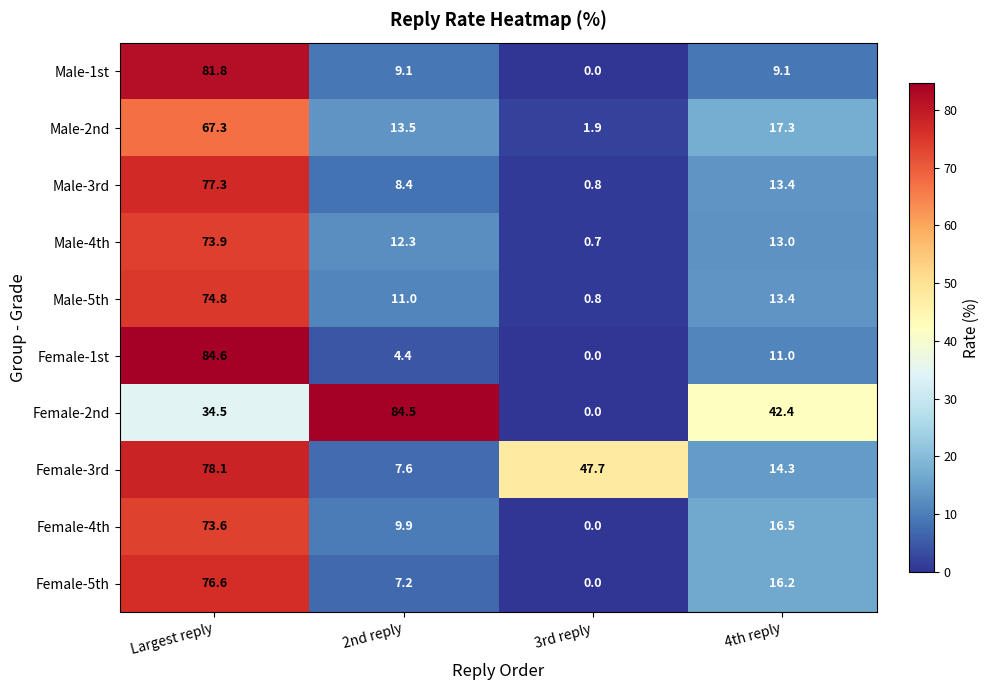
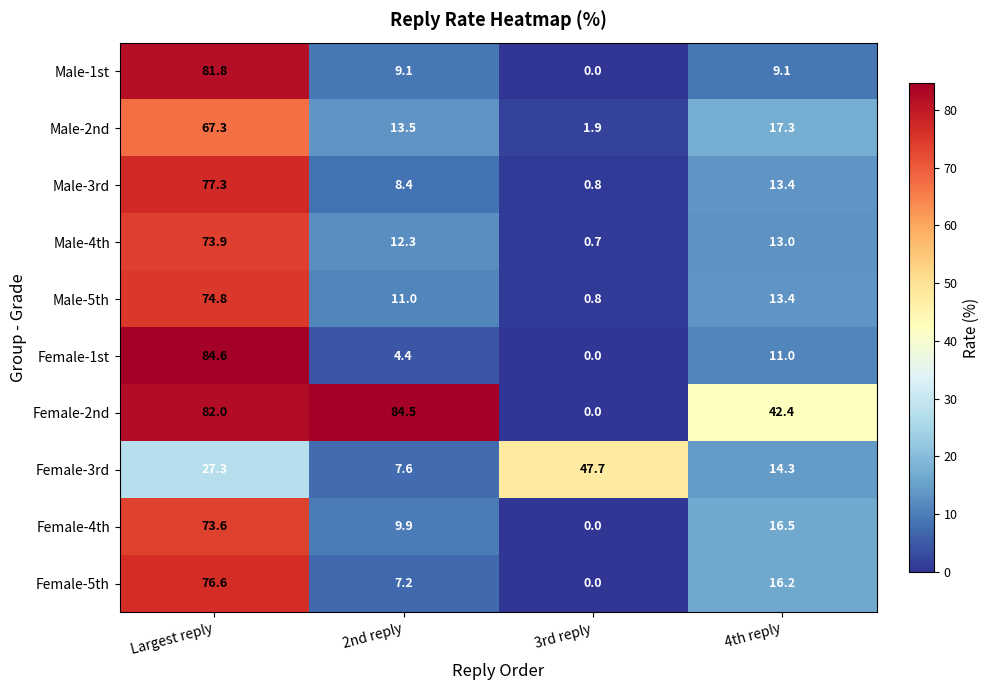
  {
    "Male-1st": {
      "Largest reply": 81.8,
      "2nd reply": 9.1,
      "3rd reply": 0.0,
      "4th reply": 9.1
    },
    "Male-2nd": {
      "Largest reply": 67.3,
      "2nd reply": 13.5,
      "3rd reply": 1.9,
      "4th reply": 17.3
    },
    "Male-3rd": {
      "Largest reply": 77.3,
      "2nd reply": 8.4,
      "3rd reply": 0.8,
      "4th reply": 13.4
    },
    "Male-4th": {
      "Largest reply": 73.9,
      "2nd reply": 12.3,
      "3rd reply": 0.7,
      "4th reply": 13.0
    },
    "Male-5th": {
      "Largest reply": 74.8,
      "2nd reply": 11.0,
      "3rd reply": 0.8,
      "4th reply": 13.4
    },
    "Female-1st": {
      "Largest reply": 84.6,
      "2nd reply": 4.4,
      "3rd reply": 0.0,
      "4th reply": 11.0
    },
    "Female-2nd": {
-     "Largest reply": 34.5,
+     "Largest reply": 82.0,
      "2nd reply": 84.5,
      "3rd reply": 0.0,
      "4th reply": 42.4
    },
    "Female-3rd": {
-     "Largest reply": 78.1,
+     "Largest reply": 27.3,
      "2nd reply": 7.6,
      "3rd reply": 47.7,
      "4th reply": 14.3
    },
    "Female-4th": {
      "Largest reply": 73.6,
      "2nd reply": 9.9,
      "3rd reply": 0.0,
      "4th reply": 16.5
    },
    "Female-5th": {
      "Largest reply": 76.6,
      "2nd reply": 7.2,
      "3rd reply": 0.0,
      "4th reply": 16.2
    }
  }
